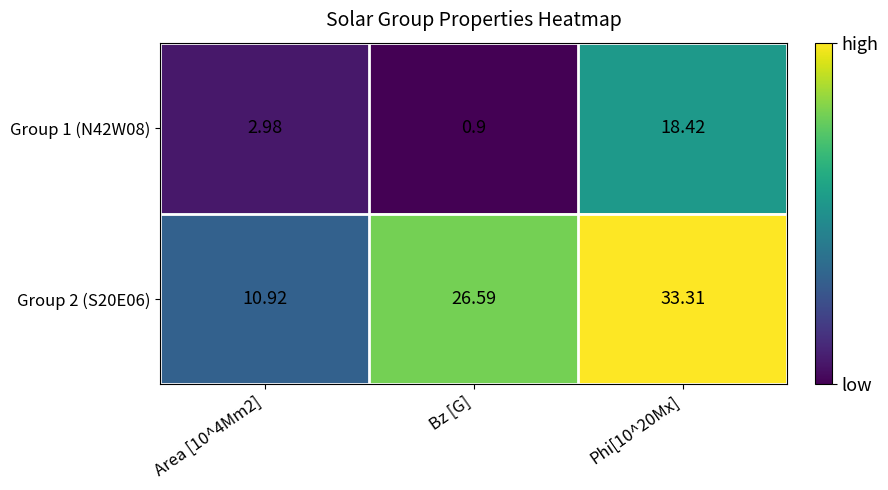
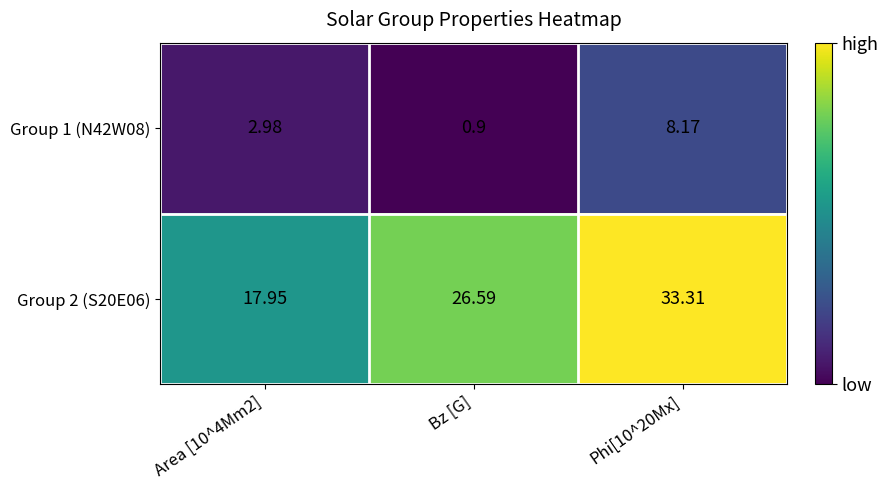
  {
    "Group 1 (N42W08)": {
      "Area [10^4Mm2]": 2.98,
      "Bz [G]": 0.9,
-     "Phi[10^20Mx]": 18.42
+     "Phi[10^20Mx]": 8.17
    },
    "Group 2 (S20E06)": {
-     "Area [10^4Mm2]": 10.92,
+     "Area [10^4Mm2]": 17.95,
      "Bz [G]": 26.59,
      "Phi[10^20Mx]": 33.31
    }
  }
